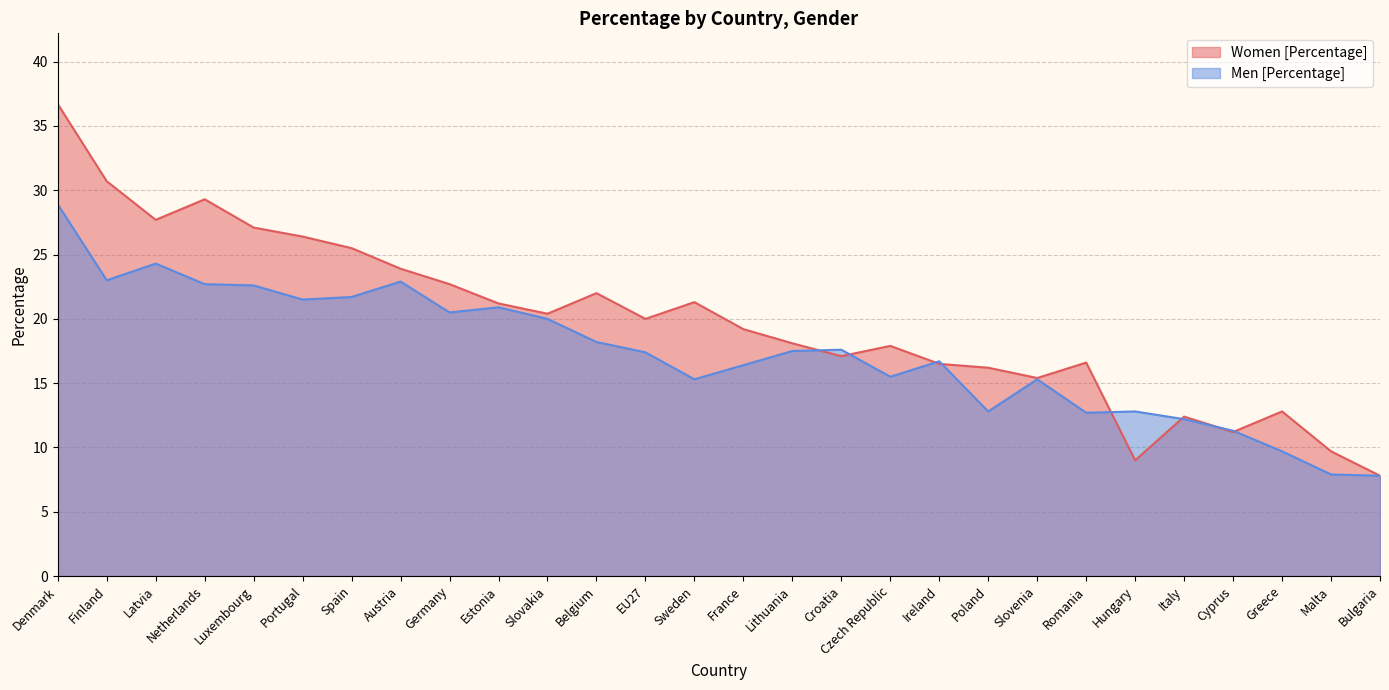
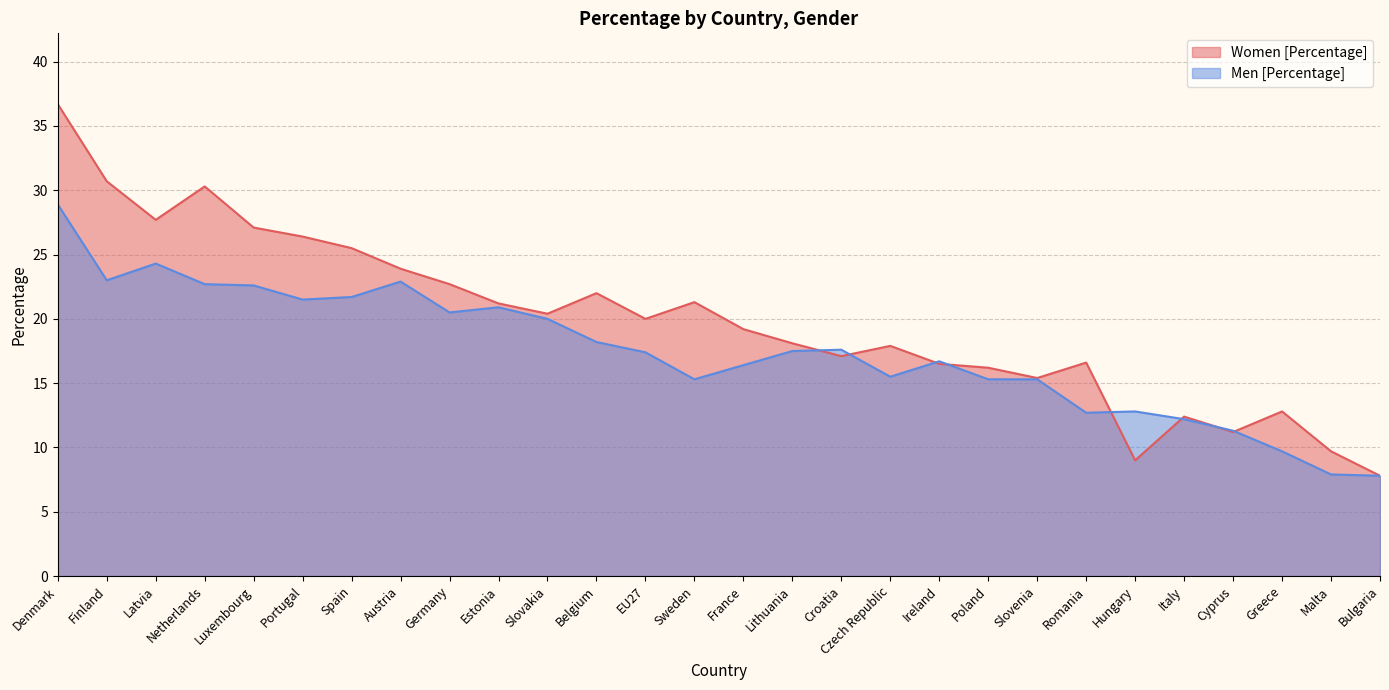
  {
    "Women [Percentage]": {
      "Denmark": 36.7,
      "Finland": 30.7,
      "Latvia": 27.7,
-     "Netherlands": 29.3,
+     "Netherlands": 30.3,
      "Luxembourg": 27.1,
      "Portugal": 26.4,
      "Spain": 25.5,
      "Austria": 23.9,
      "Germany": 22.7,
      "Estonia": 21.2,
      "Slovakia": 20.4,
      "Belgium": 22.0,
      "EU27": 20.0,
      "Sweden": 21.3,
      "France": 19.2,
      "Lithuania": 18.1,
      "Croatia": 17.1,
      "Czech Republic": 17.9,
      "Ireland": 16.5,
      "Poland": 16.2,
      "Romania": 16.6,
      "Hungary": 9.0,
      "Italy": 12.4,
      "Greece": 12.8,
      "Malta": 9.7
    },
    "Men [Percentage]": {
      "Denmark": 28.9,
      "Finland": 23.0,
      "Latvia": 24.3,
      "Netherlands": 22.7,
      "Luxembourg": 22.6,
      "Portugal": 21.5,
      "Spain": 21.7,
      "Austria": 22.9,
      "Germany": 20.5,
      "Estonia": 20.9,
      "Slovakia": 20.0,
      "Belgium": 18.2,
      "EU27": 17.4,
      "Sweden": 15.3,
      "France": 16.4,
      "Lithuania": 17.5,
      "Croatia": 17.6,
      "Czech Republic": 15.5,
      "Ireland": 16.7,
-     "Poland": 12.8,
+     "Poland": 15.3,
      "Romania": 12.7,
      "Hungary": 12.8,
      "Italy": 12.2,
      "Greece": 9.7,
      "Malta": 7.9
    }
  }
